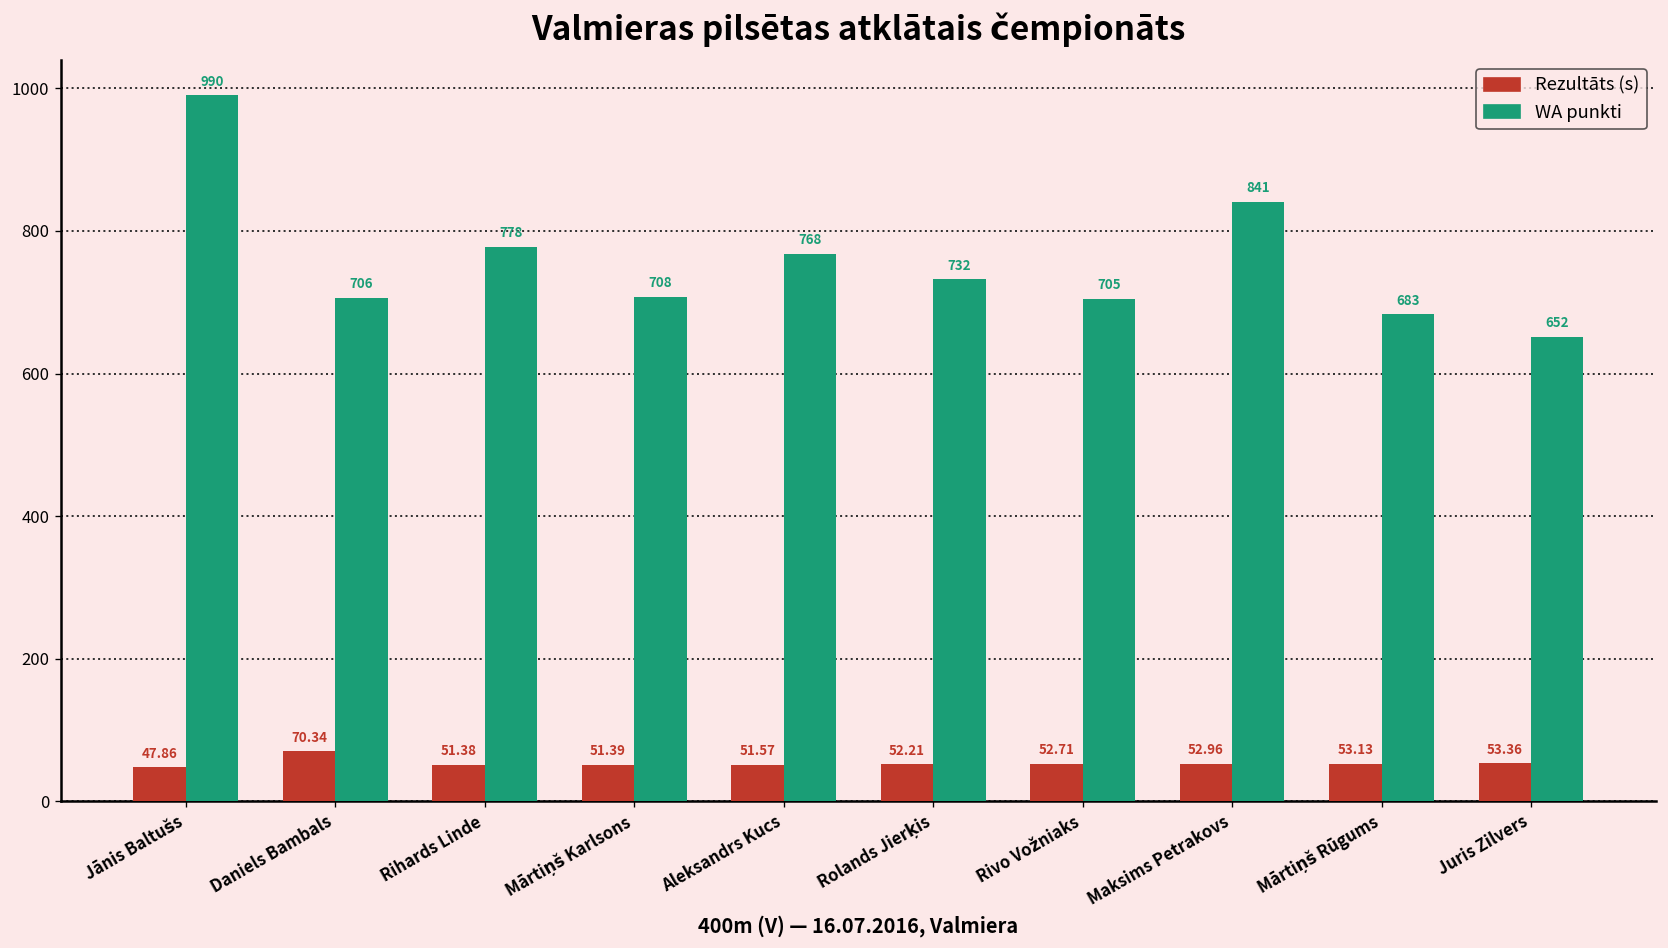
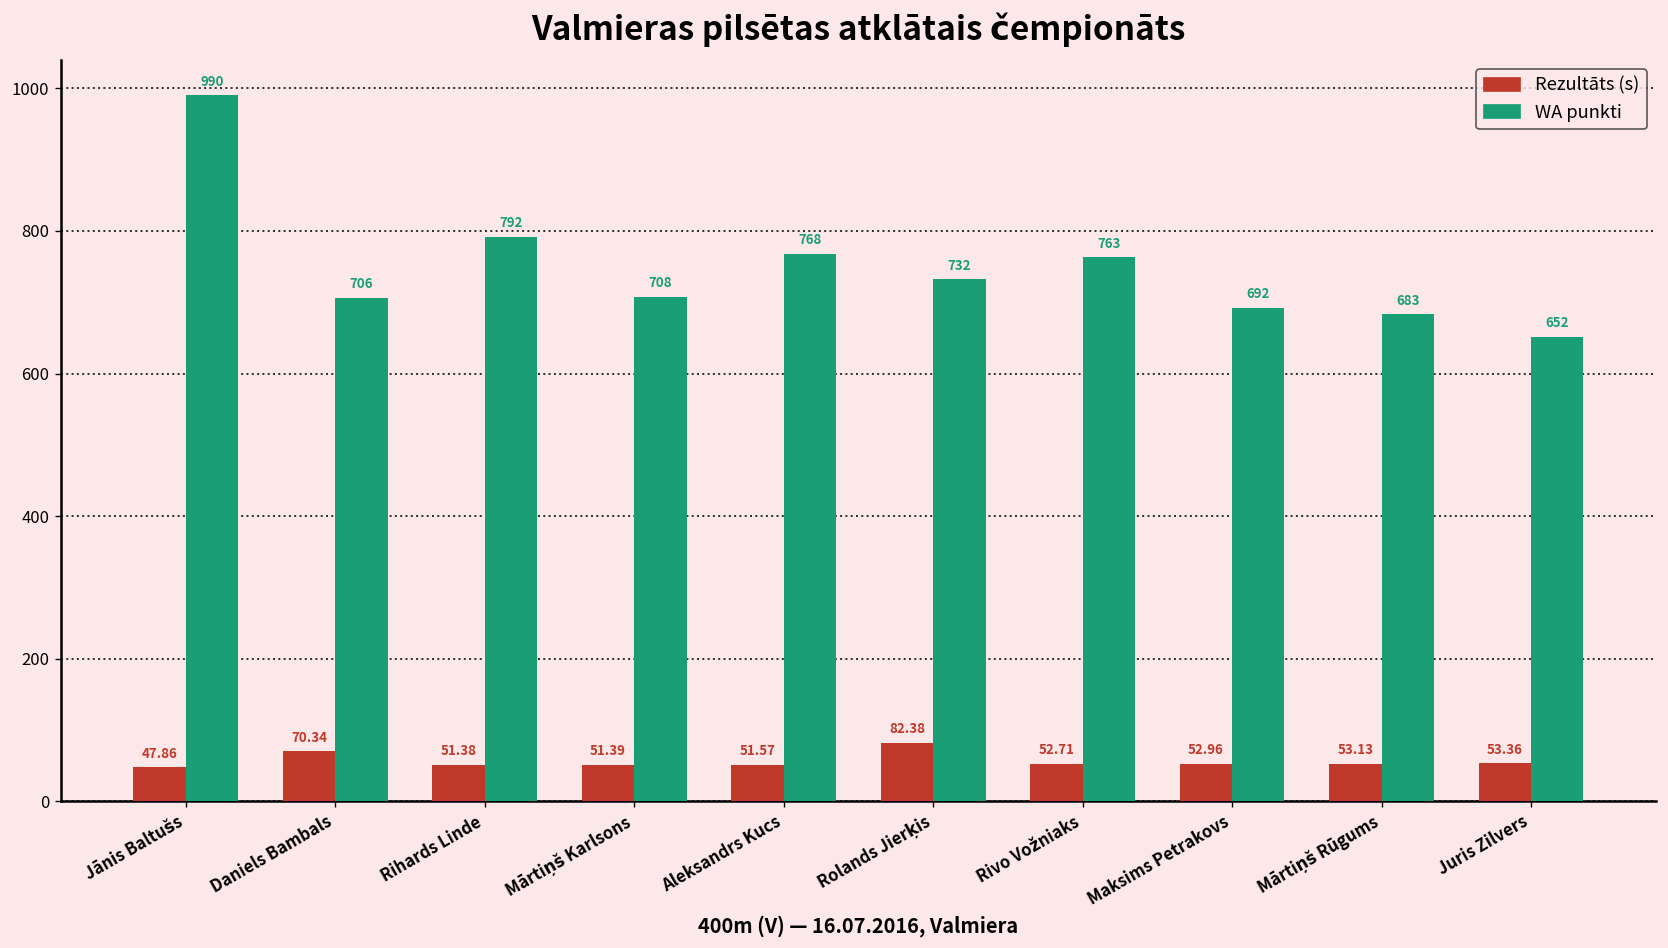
  {
    "Rezultāts (s)": {
      "Jānis Baltušs": 47.86,
      "Daniels Bambals": 70.34,
      "Rihards Linde": 51.38,
      "Mārtiņš Karlsons": 51.39,
      "Aleksandrs Kucs": 51.57,
-     "Rolands Jierķis": 52.21,
+     "Rolands Jierķis": 82.38,
      "Rivo Vožniaks": 52.71,
      "Maksims Petrakovs": 52.96,
      "Mārtiņš Rūgums": 53.13,
      "Juris Zilvers": 53.36
    },
    "WA punkti": {
      "Jānis Baltušs": 990,
      "Daniels Bambals": 706,
-     "Rihards Linde": 778,
+     "Rihards Linde": 792,
      "Mārtiņš Karlsons": 708,
      "Aleksandrs Kucs": 768,
      "Rolands Jierķis": 732,
-     "Rivo Vožniaks": 705,
-     "Maksims Petrakovs": 841,
+     "Rivo Vožniaks": 763,
+     "Maksims Petrakovs": 692,
      "Mārtiņš Rūgums": 683,
      "Juris Zilvers": 652
    }
  }
